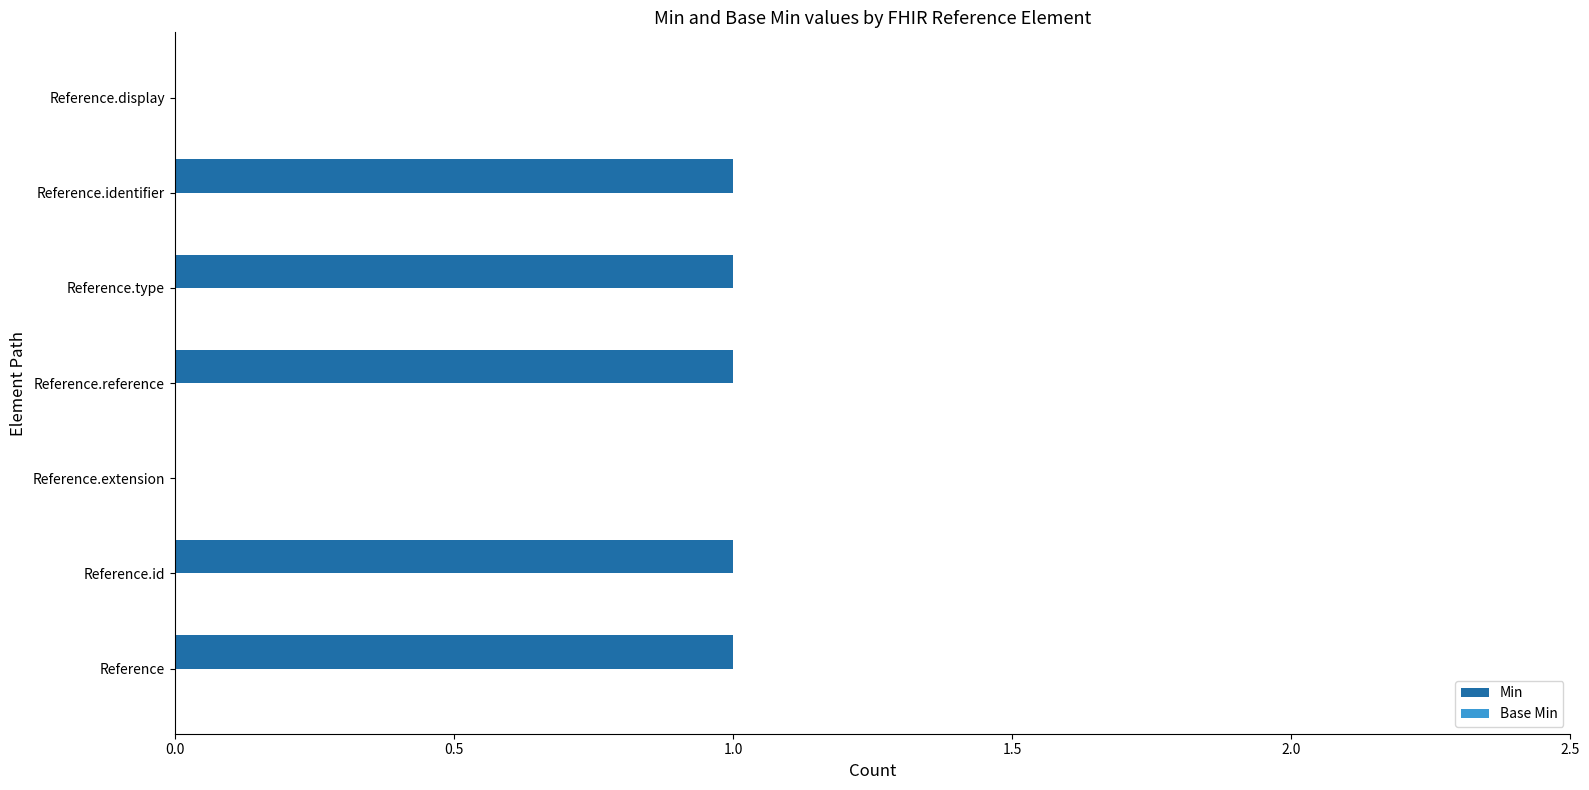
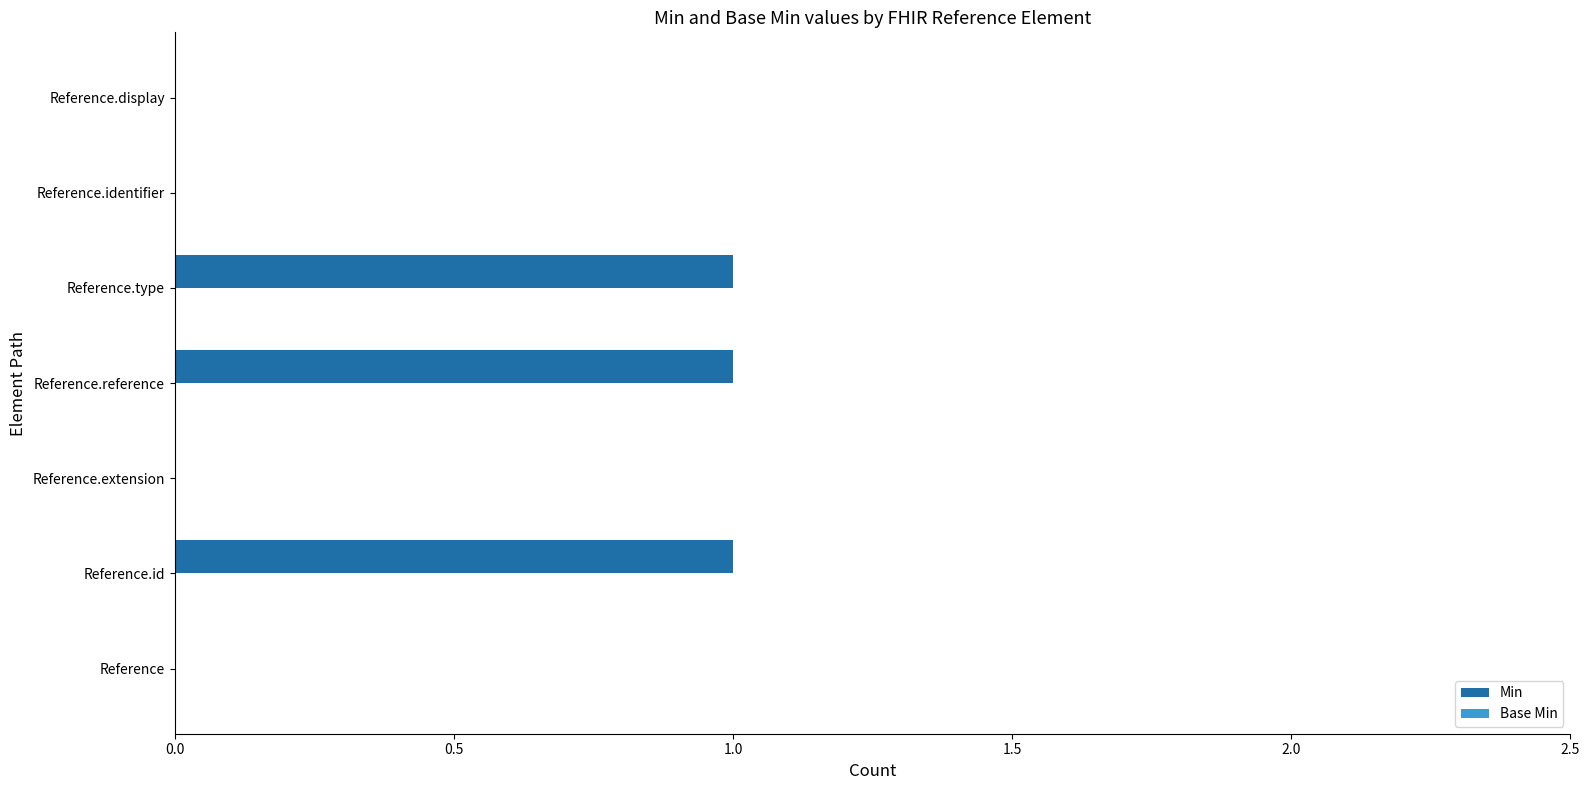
  {
    "Min": {
      "Reference.display": 0,
-     "Reference.identifier": 1,
+     "Reference.identifier": 0,
      "Reference.type": 1,
      "Reference.reference": 1,
      "Reference.extension": 0,
      "Reference.id": 1,
-     "Reference": 1
+     "Reference": 0
    },
    "Base Min": {
      "Reference.display": 0,
      "Reference.identifier": 0,
      "Reference.type": 0,
      "Reference.reference": 0,
      "Reference.extension": 0,
      "Reference.id": 0,
      "Reference": 0
    }
  }
